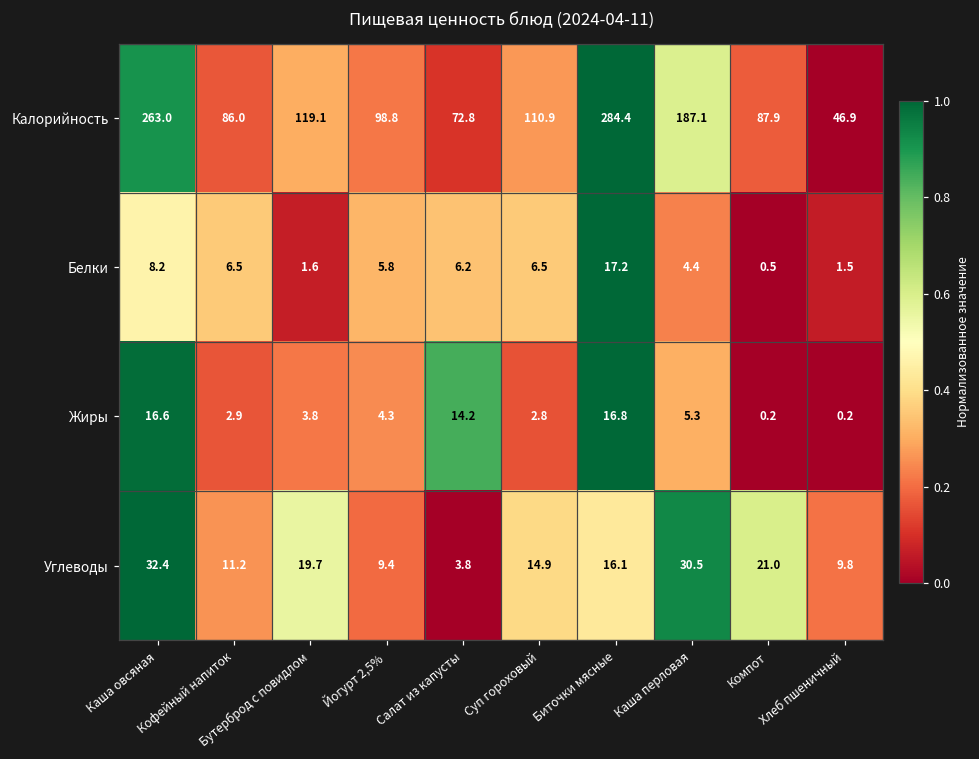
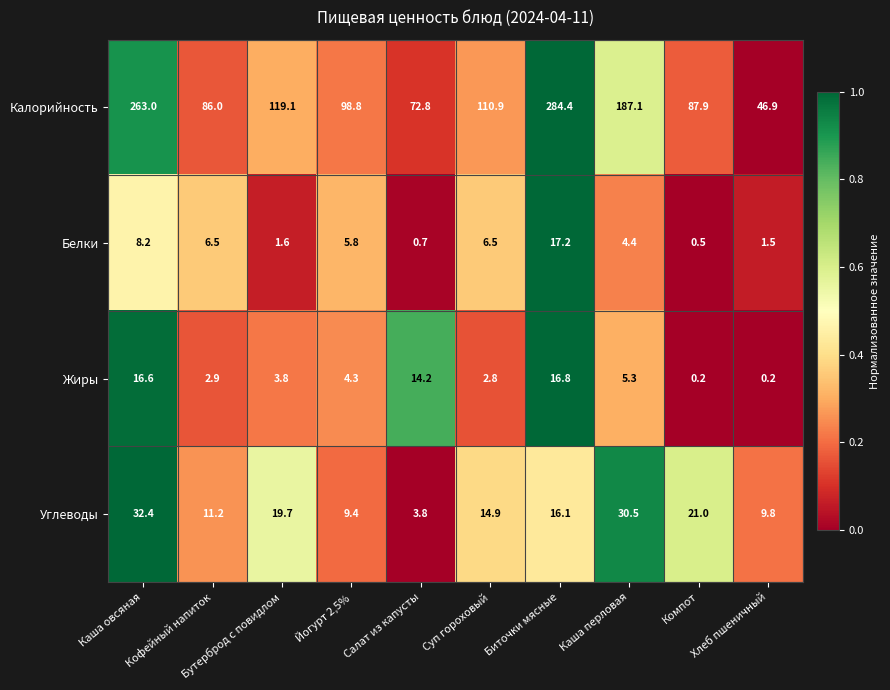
  {
    "Калорийность": {
      "Каша овсяная": 263.0,
      "Кофейный напиток": 86.0,
      "Бутерброд с повидлом": 119.1,
      "Йогурт 2,5%": 98.8,
      "Салат из капусты": 72.8,
      "Суп гороховый": 110.9,
      "Биточки мясные": 284.4,
      "Каша перловая": 187.1,
      "Компот": 87.9,
      "Хлеб пшеничный": 46.9
    },
    "Белки": {
      "Каша овсяная": 8.2,
      "Кофейный напиток": 6.5,
      "Бутерброд с повидлом": 1.6,
      "Йогурт 2,5%": 5.8,
-     "Салат из капусты": 6.2,
+     "Салат из капусты": 0.7,
      "Суп гороховый": 6.5,
      "Биточки мясные": 17.2,
      "Каша перловая": 4.4,
      "Компот": 0.5,
      "Хлеб пшеничный": 1.5
    },
    "Жиры": {
      "Каша овсяная": 16.6,
      "Кофейный напиток": 2.9,
      "Бутерброд с повидлом": 3.8,
      "Йогурт 2,5%": 4.3,
      "Салат из капусты": 14.2,
      "Суп гороховый": 2.8,
      "Биточки мясные": 16.8,
      "Каша перловая": 5.3,
      "Компот": 0.2,
      "Хлеб пшеничный": 0.2
    },
    "Углеводы": {
      "Каша овсяная": 32.4,
      "Кофейный напиток": 11.2,
      "Бутерброд с повидлом": 19.7,
      "Йогурт 2,5%": 9.4,
      "Салат из капусты": 3.8,
      "Суп гороховый": 14.9,
      "Биточки мясные": 16.1,
      "Каша перловая": 30.5,
      "Компот": 21.0,
      "Хлеб пшеничный": 9.8
    }
  }
